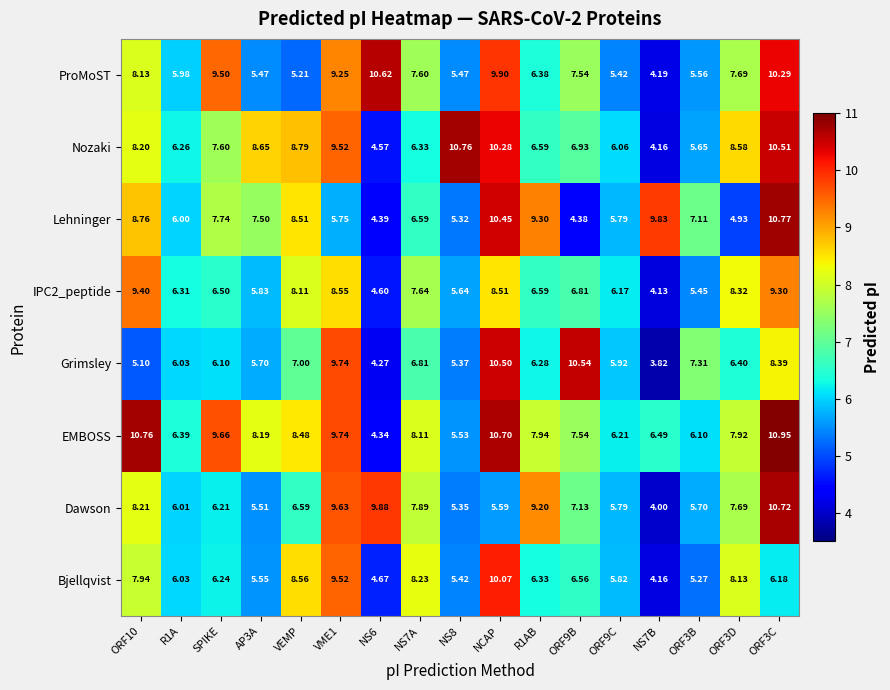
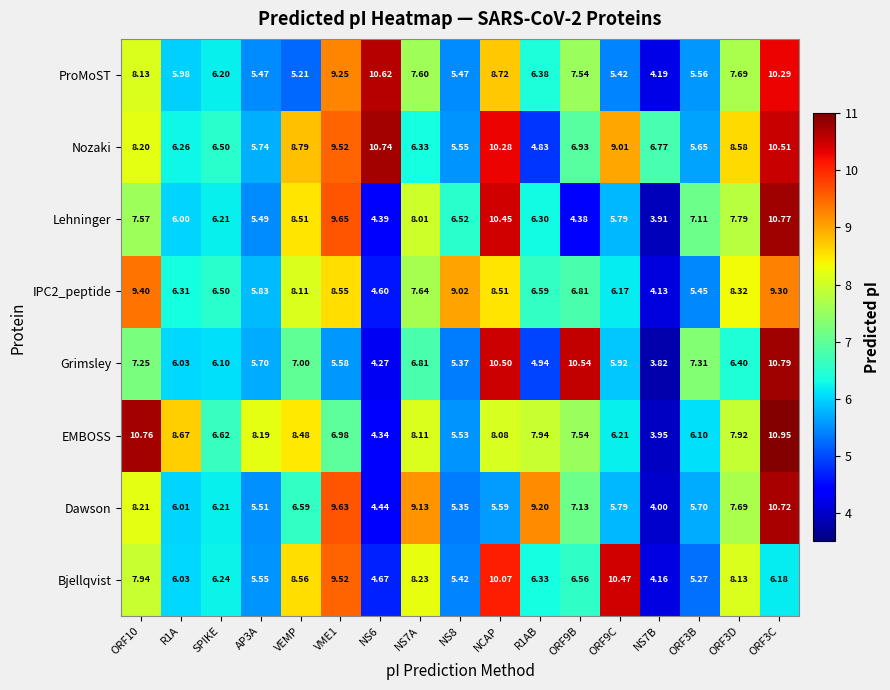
  {
    "ProMoST": {
      "ORF10": 8.13,
      "R1A": 5.98,
-     "SPIKE": 9.50,
+     "SPIKE": 6.20,
      "AP3A": 5.47,
      "VEMP": 5.21,
      "VME1": 9.25,
      "NS6": 10.62,
      "NS7A": 7.60,
      "NS8": 5.47,
-     "NCAP": 9.90,
+     "NCAP": 8.72,
      "R1AB": 6.38,
      "ORF9B": 7.54,
      "ORF9C": 5.42,
      "NS7B": 4.19,
      "ORF3B": 5.56,
      "ORF3D": 7.69,
      "ORF3C": 10.29
    },
    "Nozaki": {
      "ORF10": 8.20,
      "R1A": 6.26,
-     "SPIKE": 7.60,
-     "AP3A": 8.65,
+     "SPIKE": 6.50,
+     "AP3A": 5.74,
      "VEMP": 8.79,
      "VME1": 9.52,
-     "NS6": 4.57,
+     "NS6": 10.74,
      "NS7A": 6.33,
-     "NS8": 10.76,
+     "NS8": 5.55,
      "NCAP": 10.28,
-     "R1AB": 6.59,
+     "R1AB": 4.83,
      "ORF9B": 6.93,
-     "ORF9C": 6.06,
-     "NS7B": 4.16,
+     "ORF9C": 9.01,
+     "NS7B": 6.77,
      "ORF3B": 5.65,
      "ORF3D": 8.58,
      "ORF3C": 10.51
    },
    "Lehninger": {
-     "ORF10": 8.76,
+     "ORF10": 7.57,
      "R1A": 6.00,
-     "SPIKE": 7.74,
-     "AP3A": 7.50,
+     "SPIKE": 6.21,
+     "AP3A": 5.49,
      "VEMP": 8.51,
-     "VME1": 5.75,
+     "VME1": 9.65,
      "NS6": 4.39,
-     "NS7A": 6.59,
-     "NS8": 5.32,
+     "NS7A": 8.01,
+     "NS8": 6.52,
      "NCAP": 10.45,
-     "R1AB": 9.30,
+     "R1AB": 6.30,
      "ORF9B": 4.38,
      "ORF9C": 5.79,
-     "NS7B": 9.83,
+     "NS7B": 3.91,
      "ORF3B": 7.11,
-     "ORF3D": 4.93,
+     "ORF3D": 7.79,
      "ORF3C": 10.77
    },
    "IPC2_peptide": {
      "ORF10": 9.40,
      "R1A": 6.31,
      "SPIKE": 6.50,
      "AP3A": 5.83,
      "VEMP": 8.11,
      "VME1": 8.55,
      "NS6": 4.60,
      "NS7A": 7.64,
-     "NS8": 5.64,
+     "NS8": 9.02,
      "NCAP": 8.51,
      "R1AB": 6.59,
      "ORF9B": 6.81,
      "ORF9C": 6.17,
      "NS7B": 4.13,
      "ORF3B": 5.45,
      "ORF3D": 8.32,
      "ORF3C": 9.30
    },
    "Grimsley": {
-     "ORF10": 5.10,
+     "ORF10": 7.25,
      "R1A": 6.03,
      "SPIKE": 6.10,
      "AP3A": 5.70,
      "VEMP": 7.00,
-     "VME1": 9.74,
+     "VME1": 5.58,
      "NS6": 4.27,
      "NS7A": 6.81,
      "NS8": 5.37,
      "NCAP": 10.50,
-     "R1AB": 6.28,
+     "R1AB": 4.94,
      "ORF9B": 10.54,
      "ORF9C": 5.92,
      "NS7B": 3.82,
      "ORF3B": 7.31,
      "ORF3D": 6.40,
-     "ORF3C": 8.39
+     "ORF3C": 10.79
    },
    "EMBOSS": {
      "ORF10": 10.76,
-     "R1A": 6.39,
-     "SPIKE": 9.66,
+     "R1A": 8.67,
+     "SPIKE": 6.62,
      "AP3A": 8.19,
      "VEMP": 8.48,
-     "VME1": 9.74,
+     "VME1": 6.98,
      "NS6": 4.34,
      "NS7A": 8.11,
      "NS8": 5.53,
-     "NCAP": 10.70,
+     "NCAP": 8.08,
      "R1AB": 7.94,
      "ORF9B": 7.54,
      "ORF9C": 6.21,
-     "NS7B": 6.49,
+     "NS7B": 3.95,
      "ORF3B": 6.10,
      "ORF3D": 7.92,
      "ORF3C": 10.95
    },
    "Dawson": {
      "ORF10": 8.21,
      "R1A": 6.01,
      "SPIKE": 6.21,
      "AP3A": 5.51,
      "VEMP": 6.59,
      "VME1": 9.63,
-     "NS6": 9.88,
-     "NS7A": 7.89,
+     "NS6": 4.44,
+     "NS7A": 9.13,
      "NS8": 5.35,
      "NCAP": 5.59,
      "R1AB": 9.20,
      "ORF9B": 7.13,
      "ORF9C": 5.79,
      "NS7B": 4.00,
      "ORF3B": 5.70,
      "ORF3D": 7.69,
      "ORF3C": 10.72
    },
    "Bjellqvist": {
      "ORF10": 7.94,
      "R1A": 6.03,
      "SPIKE": 6.24,
      "AP3A": 5.55,
      "VEMP": 8.56,
      "VME1": 9.52,
      "NS6": 4.67,
      "NS7A": 8.23,
      "NS8": 5.42,
      "NCAP": 10.07,
      "R1AB": 6.33,
      "ORF9B": 6.56,
-     "ORF9C": 5.82,
+     "ORF9C": 10.47,
      "NS7B": 4.16,
      "ORF3B": 5.27,
      "ORF3D": 8.13,
      "ORF3C": 6.18
    }
  }
